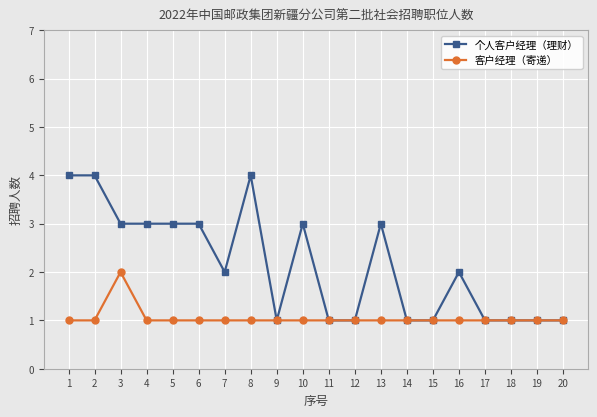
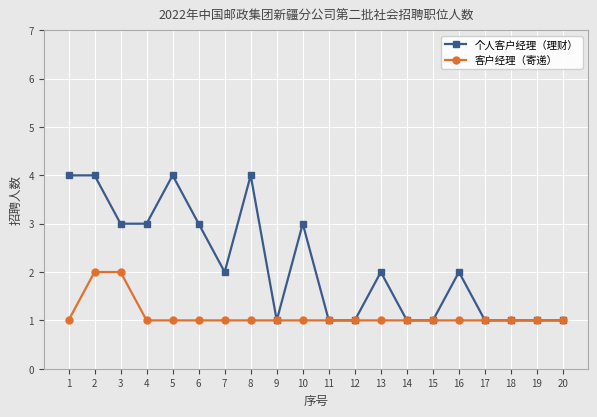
  {
    "个人客户经理（理财）": {
      "1": 4,
      "2": 4,
      "3": 3,
      "4": 3,
-     "5": 3,
+     "5": 4,
      "6": 3,
      "7": 2,
      "8": 4,
      "10": 3,
-     "13": 3,
+     "13": 2,
      "16": 2
    },
    "客户经理（寄递）": {
      "1": 1,
-     "2": 1,
+     "2": 2,
      "3": 2,
      "4": 1,
      "5": 1,
      "6": 1,
      "7": 1,
      "8": 1,
      "10": 1,
      "13": 1,
      "16": 1
    }
  }
